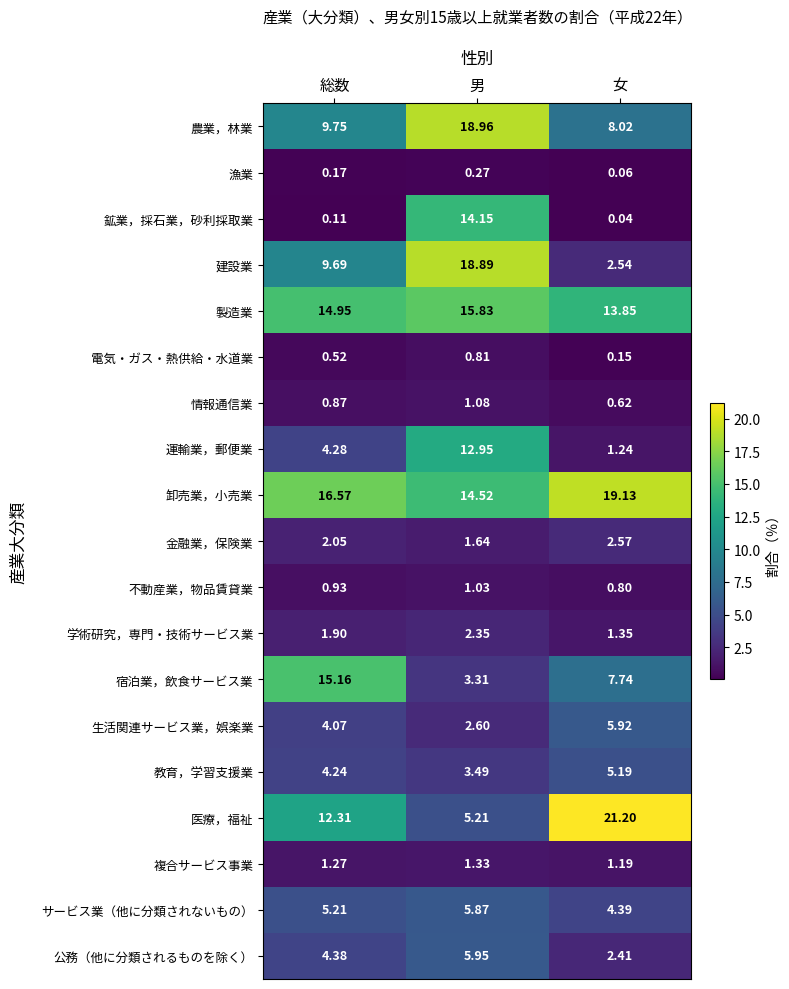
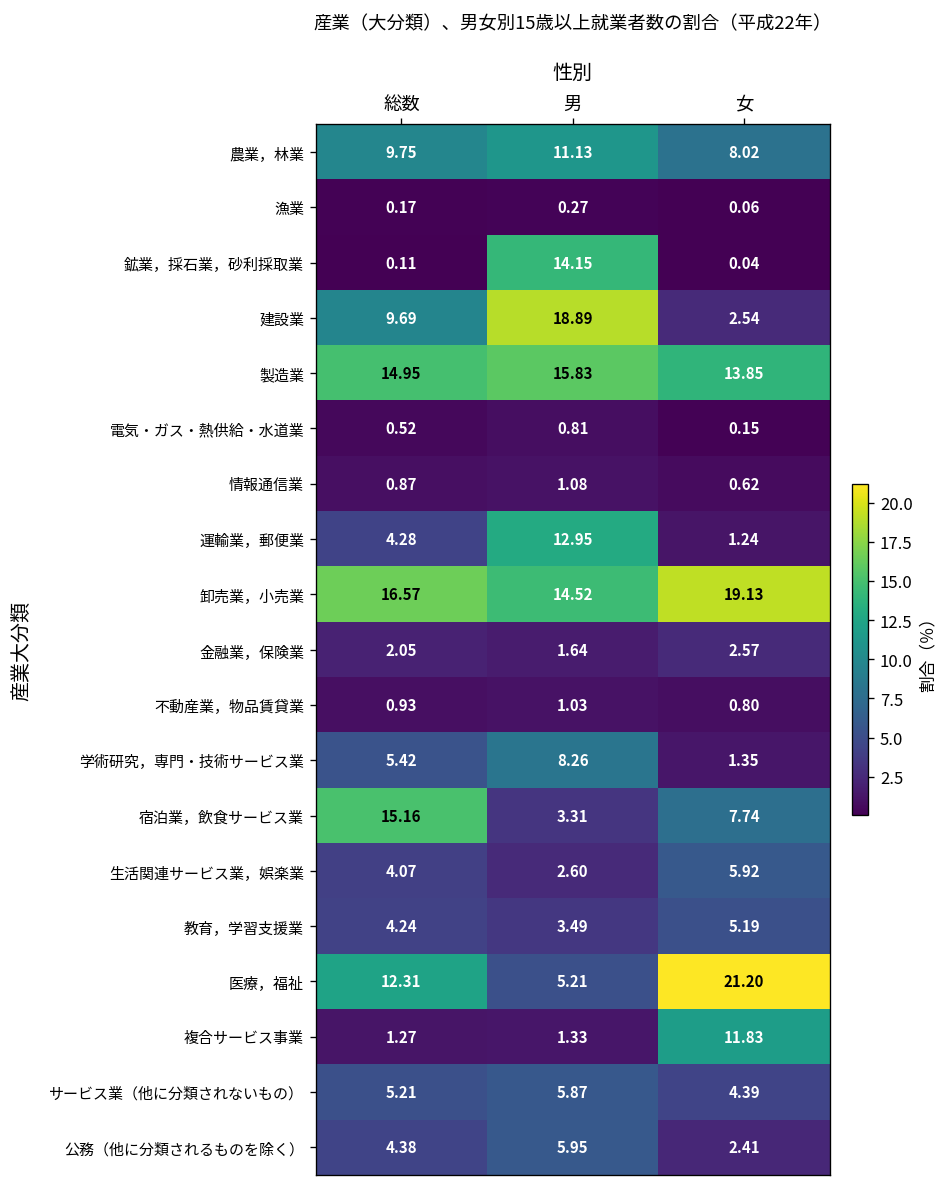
  {
    "農業，林業": {
      "総数": 9.75,
-     "男": 18.96,
+     "男": 11.13,
      "女": 8.02
    },
    "漁業": {
      "総数": 0.17,
      "男": 0.27,
      "女": 0.06
    },
    "鉱業，採石業，砂利採取業": {
      "総数": 0.11,
      "男": 14.15,
      "女": 0.04
    },
    "建設業": {
      "総数": 9.69,
      "男": 18.89,
      "女": 2.54
    },
    "製造業": {
      "総数": 14.95,
      "男": 15.83,
      "女": 13.85
    },
    "電気・ガス・熱供給・水道業": {
      "総数": 0.52,
      "男": 0.81,
      "女": 0.15
    },
    "情報通信業": {
      "総数": 0.87,
      "男": 1.08,
      "女": 0.62
    },
    "運輸業，郵便業": {
      "総数": 4.28,
      "男": 12.95,
      "女": 1.24
    },
    "卸売業，小売業": {
      "総数": 16.57,
      "男": 14.52,
      "女": 19.13
    },
    "金融業，保険業": {
      "総数": 2.05,
      "男": 1.64,
      "女": 2.57
    },
    "不動産業，物品賃貸業": {
      "総数": 0.93,
      "男": 1.03,
      "女": 0.80
    },
    "学術研究，専門・技術サービス業": {
-     "総数": 1.90,
-     "男": 2.35,
+     "総数": 5.42,
+     "男": 8.26,
      "女": 1.35
    },
    "宿泊業，飲食サービス業": {
      "総数": 15.16,
      "男": 3.31,
      "女": 7.74
    },
    "生活関連サービス業，娯楽業": {
      "総数": 4.07,
      "男": 2.60,
      "女": 5.92
    },
    "教育，学習支援業": {
      "総数": 4.24,
      "男": 3.49,
      "女": 5.19
    },
    "医療，福祉": {
      "総数": 12.31,
      "男": 5.21,
      "女": 21.20
    },
    "複合サービス事業": {
      "総数": 1.27,
      "男": 1.33,
-     "女": 1.19
+     "女": 11.83
    },
    "サービス業（他に分類されないもの）": {
      "総数": 5.21,
      "男": 5.87,
      "女": 4.39
    },
    "公務（他に分類されるものを除く）": {
      "総数": 4.38,
      "男": 5.95,
      "女": 2.41
    }
  }
